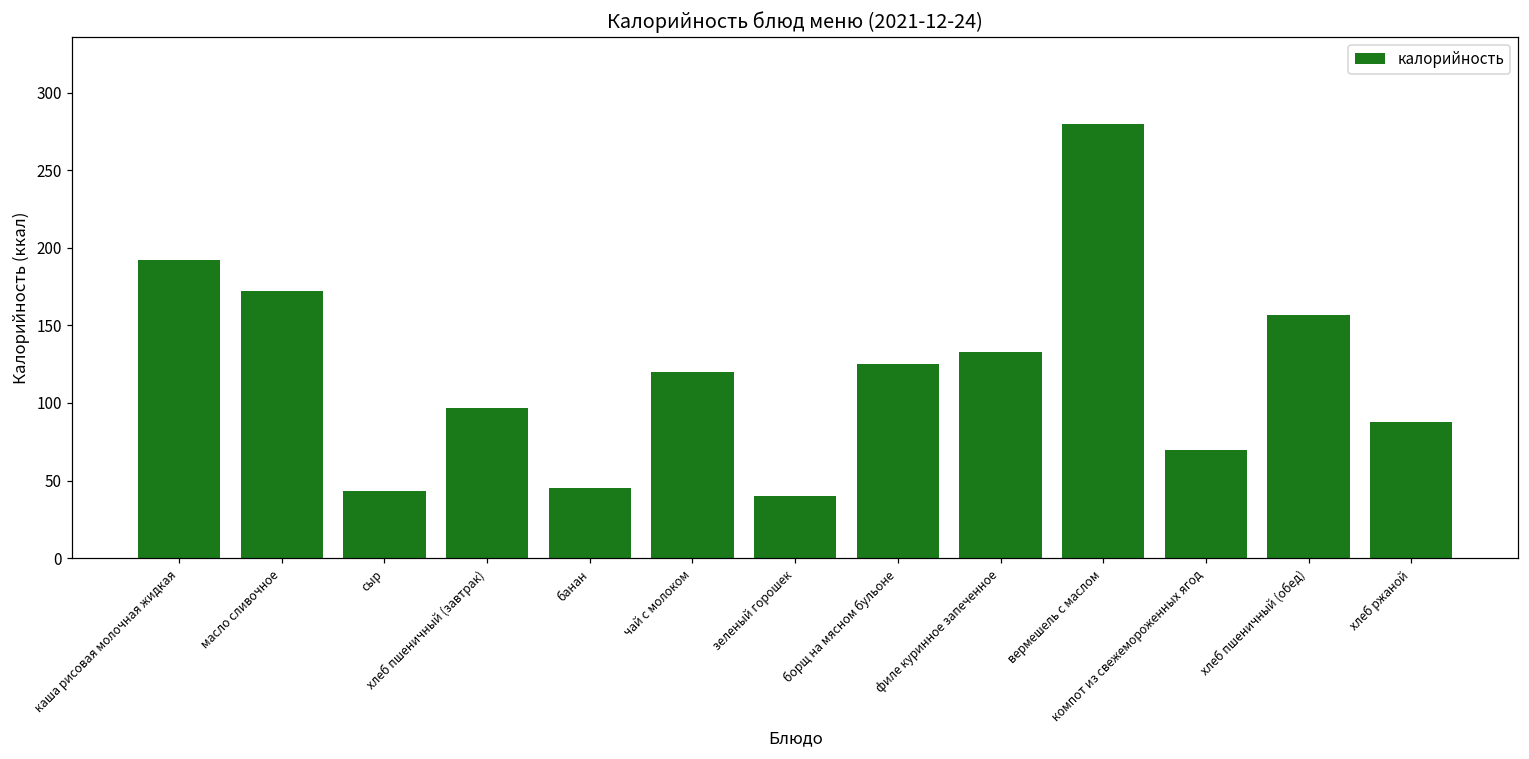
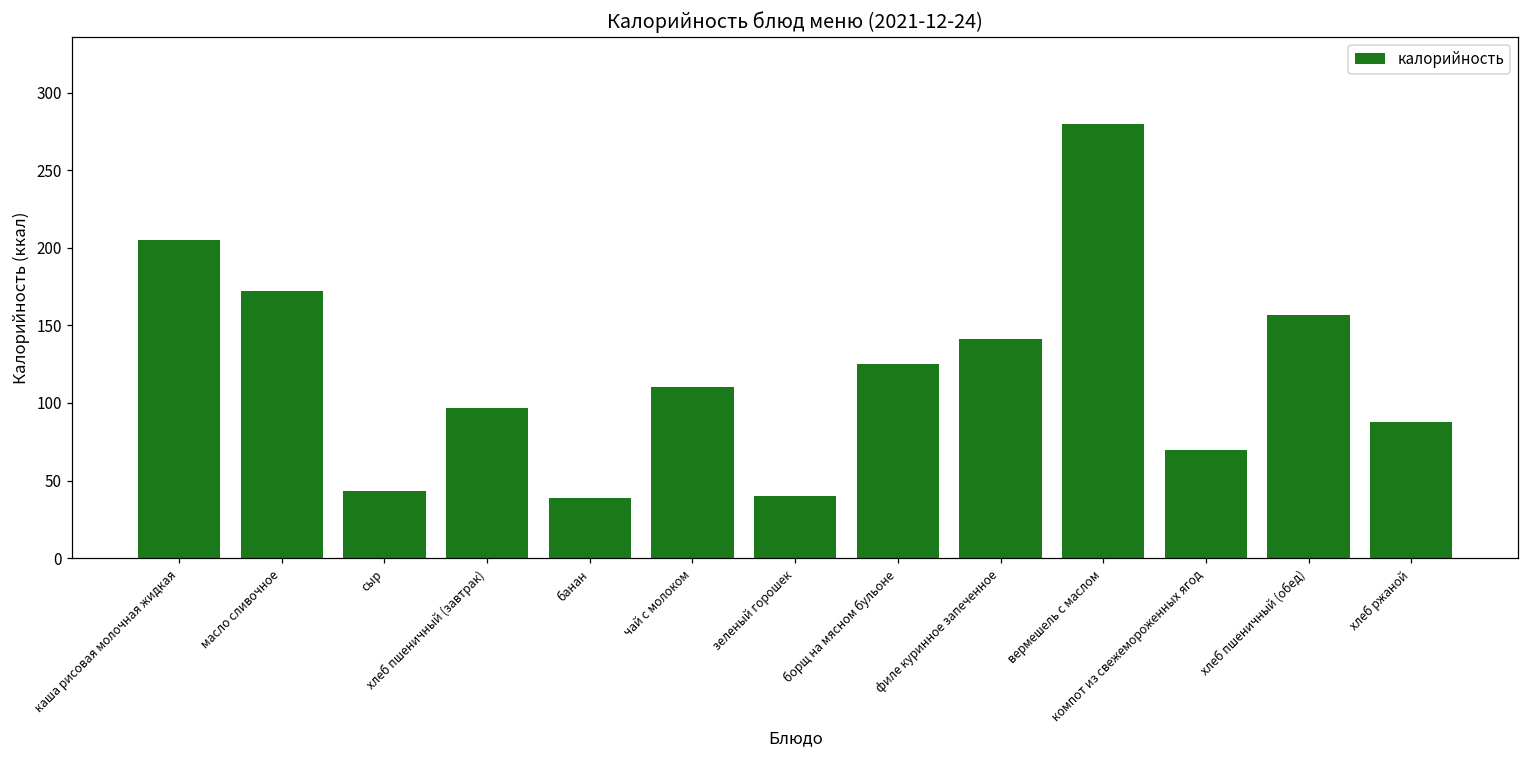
  {
-   "каша рисовая молочная жидкая": 192,
+   "каша рисовая молочная жидкая": 205,
    "масло сливочное": 172,
    "сыр": 43,
    "хлеб пшеничный (завтрак)": 97,
-   "банан": 45,
-   "чай с молоком": 120,
+   "банан": 39,
+   "чай с молоком": 110,
    "зеленый горошек": 40,
    "борщ на мясном бульоне": 125,
-   "филе куринное запеченное": 133,
+   "филе куринное запеченное": 141,
    "вермешель с маслом": 280,
    "компот из свежемороженных ягод": 70,
    "хлеб пшеничный (обед)": 157,
    "хлеб ржаной": 88
  }
